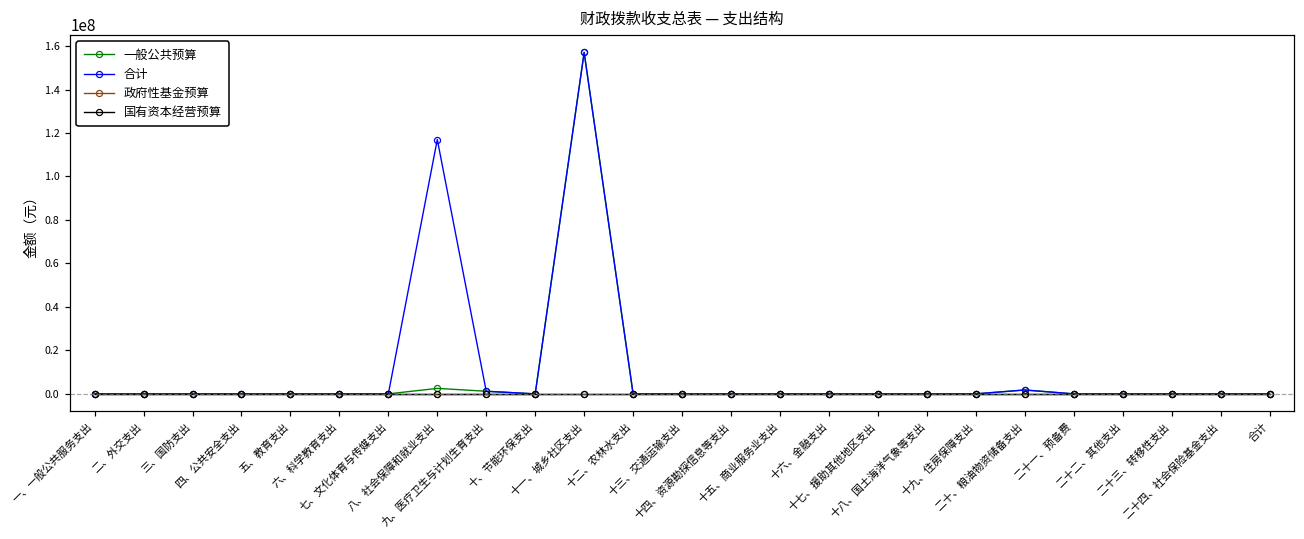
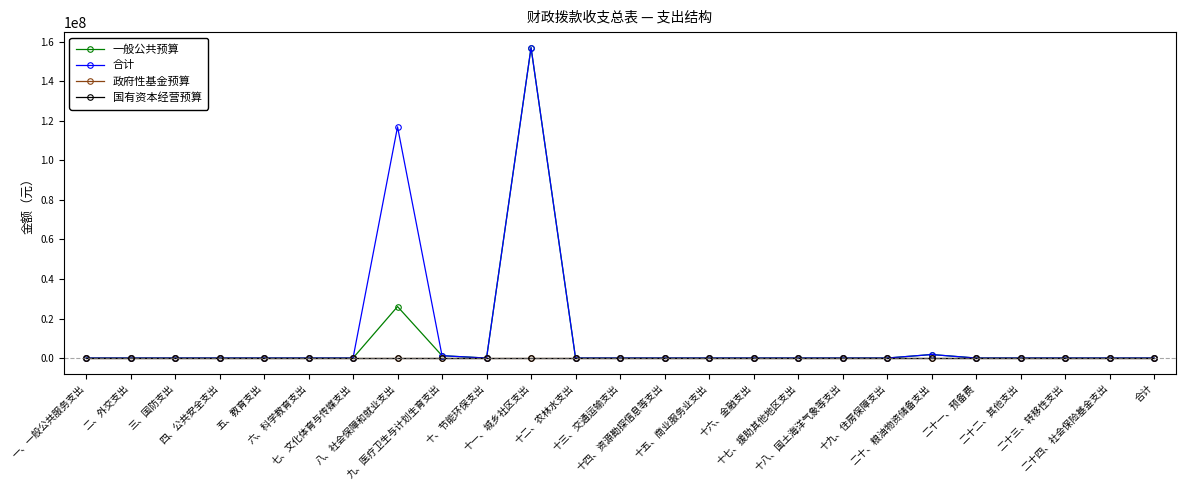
  {
    "一般公共预算": {
-     "八、社会保障和就业支出": 3000000
+     "八、社会保障和就业支出": 26000000
    },
    "合计": {
      "八、社会保障和就业支出": 117000000
    },
    "国有资本经营预算": {
      "八、社会保障和就业支出": 0,
      "十一、城乡社区支出": 0,
      "二十、粮油物资储备支出": 0
    }
  }
